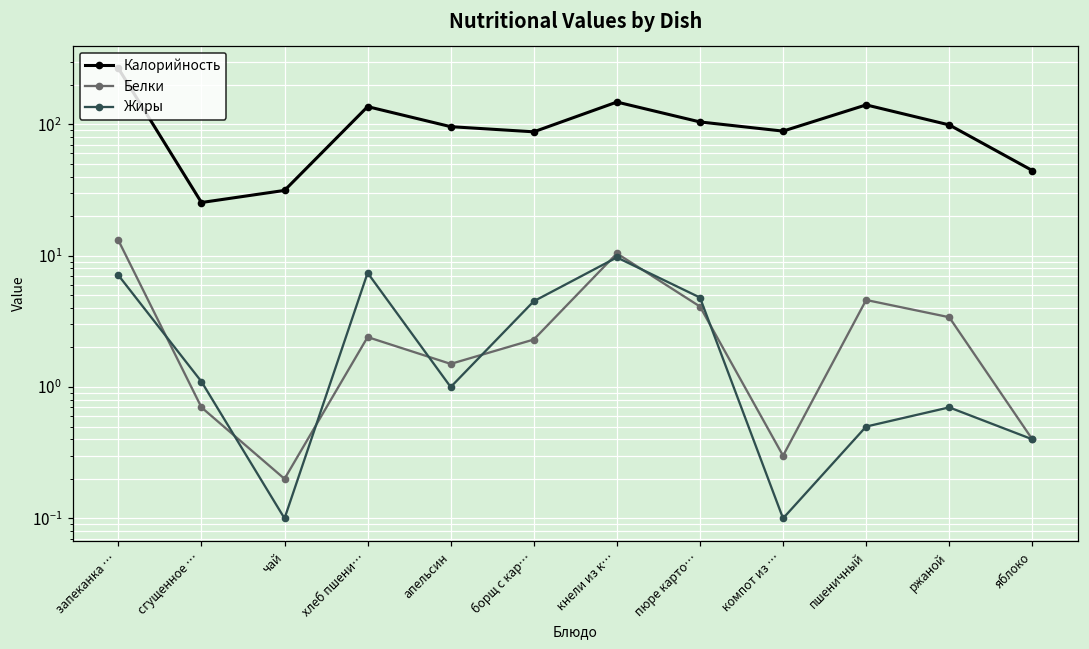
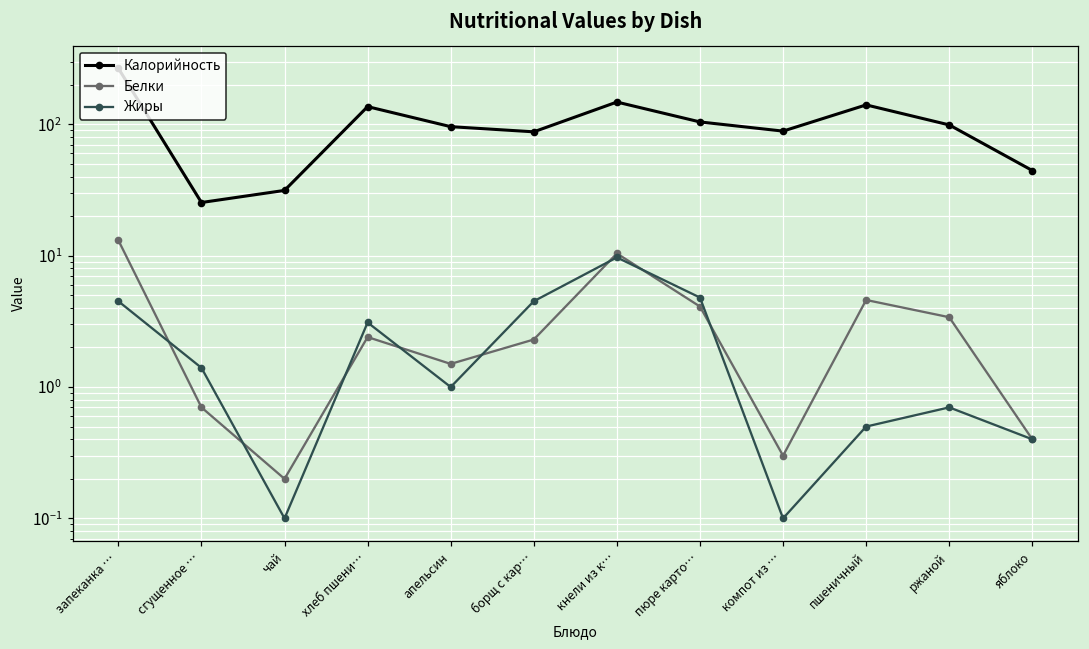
  {
    "Калорийность": {
      "сгущенное …": 25,
      "чай": 31,
      "хлеб пшени…": 140,
      "апельсин": 100,
      "борщ с кар…": 90,
      "кнели из к…": 150,
      "пюре карто…": 100,
      "компот из …": 90,
      "пшеничный": 140,
      "ржаной": 100,
      "яблоко": 45
    },
    "Белки": {
      "запеканка …": 13,
      "сгущенное …": 0.7,
      "чай": 0.2,
      "хлеб пшени…": 2.4,
      "апельсин": 1.5,
      "борщ с кар…": 2.3,
      "кнели из к…": 10,
      "пюре карто…": 4.1,
      "компот из …": 0.3,
      "пшеничный": 4.6,
      "ржаной": 3.4
    },
    "Жиры": {
-     "запеканка …": 7,
-     "сгущенное …": 1.1,
+     "запеканка …": 4.5,
+     "сгущенное …": 1.4,
      "чай": 0.1,
-     "хлеб пшени…": 7,
+     "хлеб пшени…": 3.1,
      "апельсин": 1.0,
      "борщ с кар…": 4.5,
      "кнели из к…": 10,
      "пюре карто…": 4.8,
      "компот из …": 0.1,
      "пшеничный": 0.5,
      "ржаной": 0.7
    }
  }
